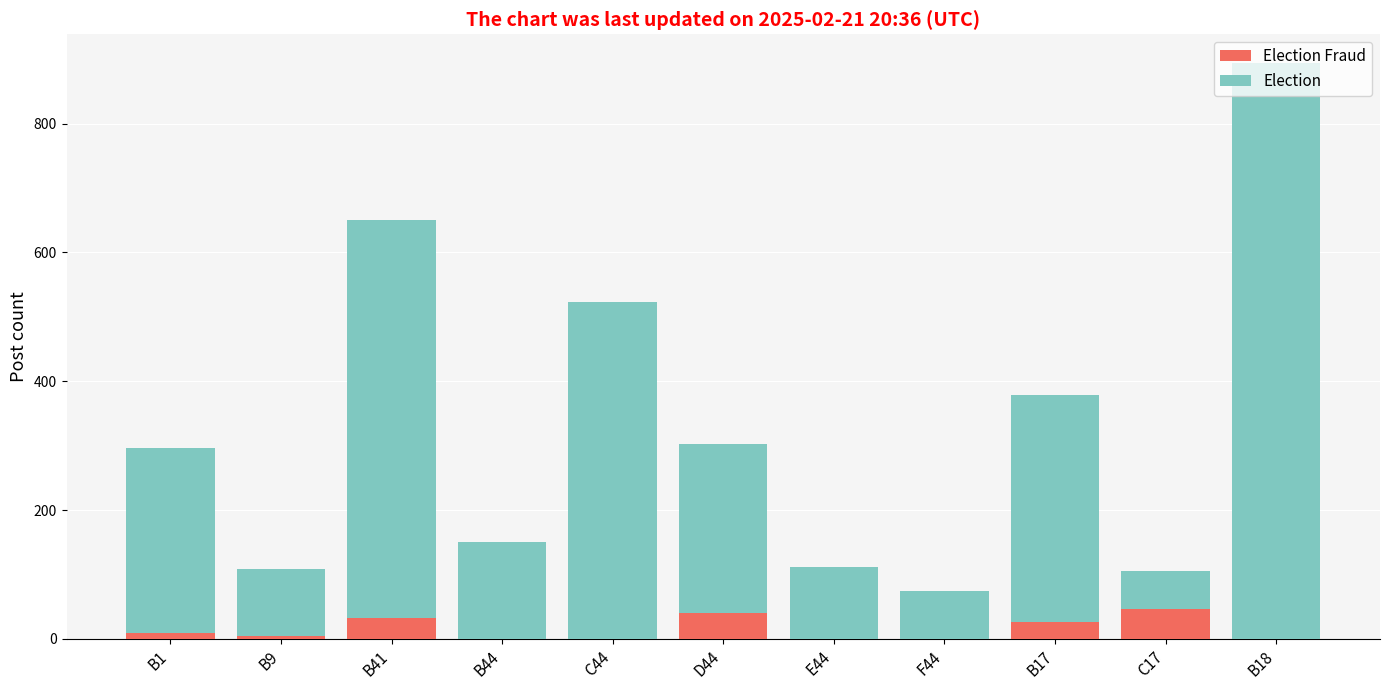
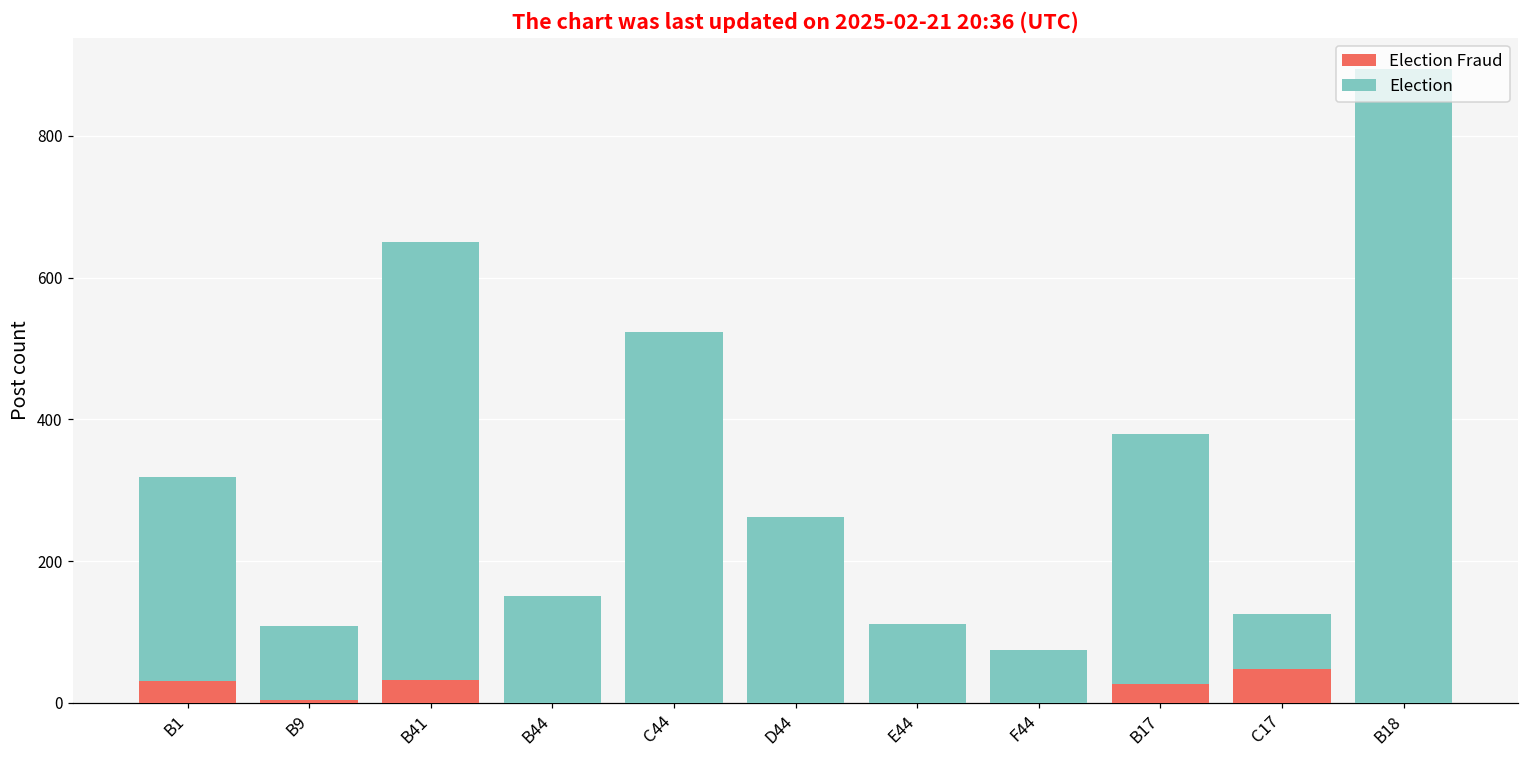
  {
    "Election Fraud": {
-     "B1": 10,
+     "B1": 30,
      "B9": 0,
      "B41": 30,
      "B44": 0,
      "C44": 0,
-     "D44": 40,
+     "D44": 0,
      "E44": 0,
      "F44": 0,
      "B17": 30,
      "C17": 50,
      "B18": 0
    },
    "Election": {
      "B1": 290,
      "B9": 100,
      "B41": 620,
      "B44": 150,
      "C44": 520,
      "D44": 260,
      "E44": 110,
      "F44": 70,
      "B17": 350,
-     "C17": 60
+     "C17": 80
    }
  }
